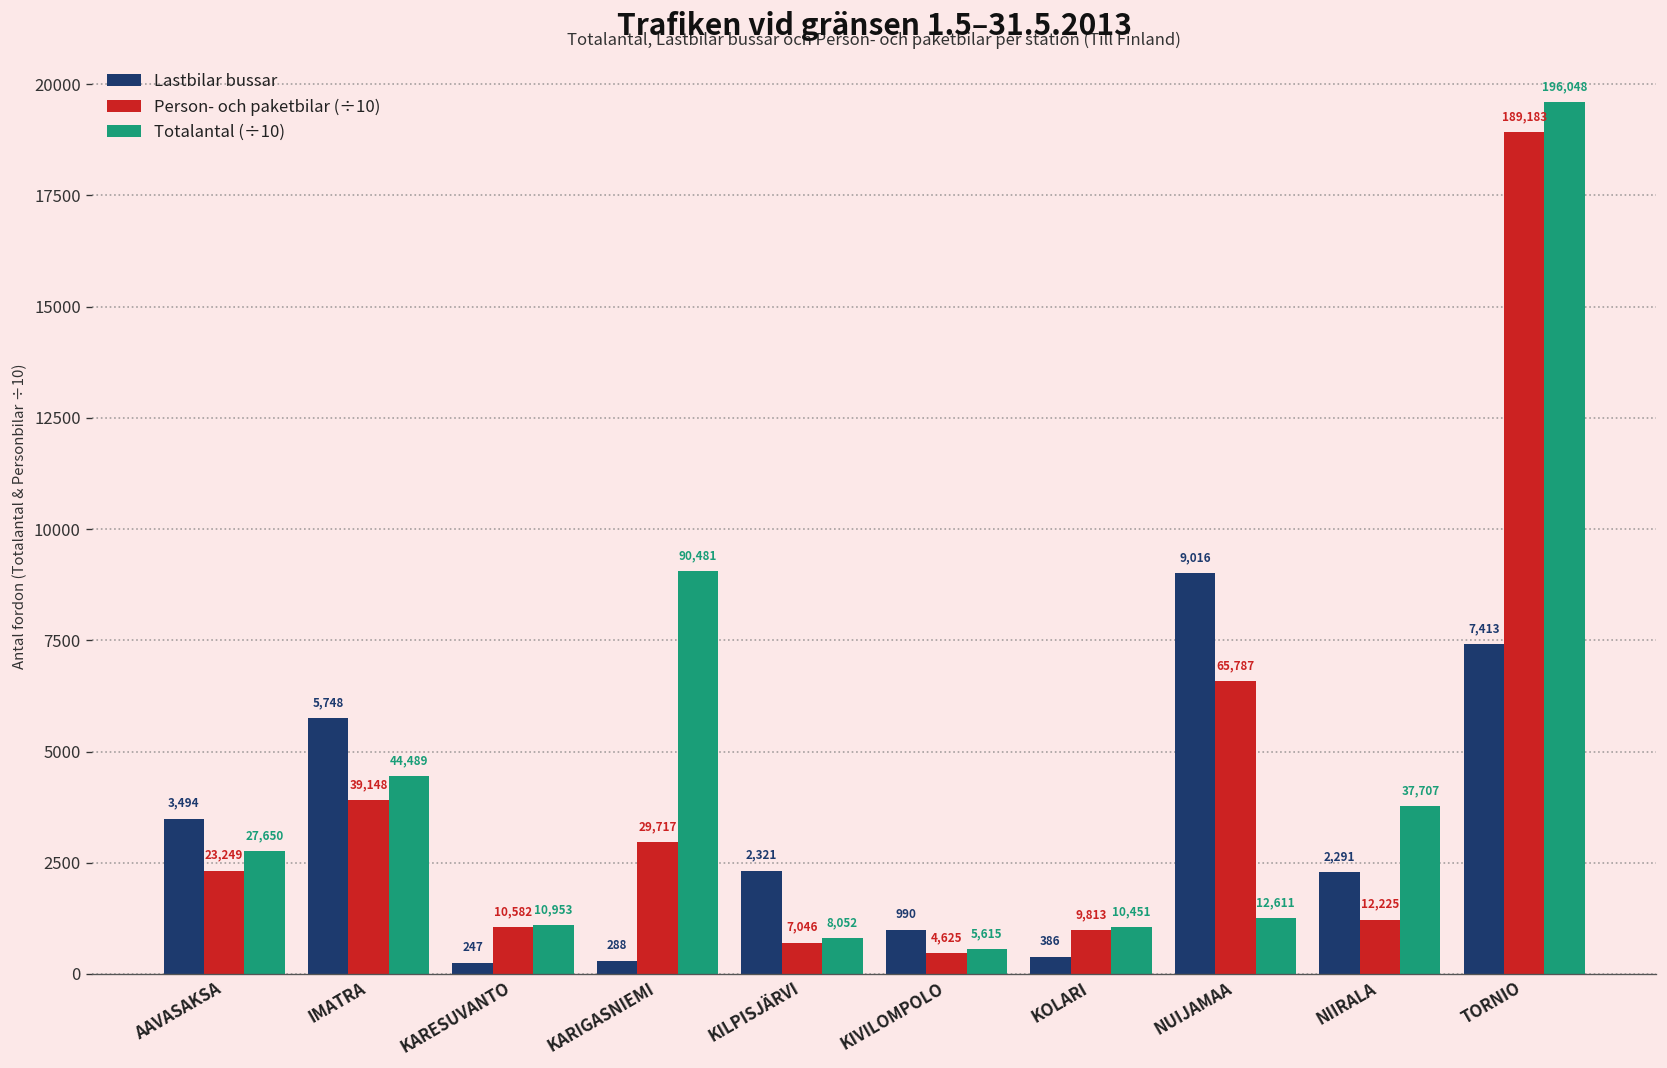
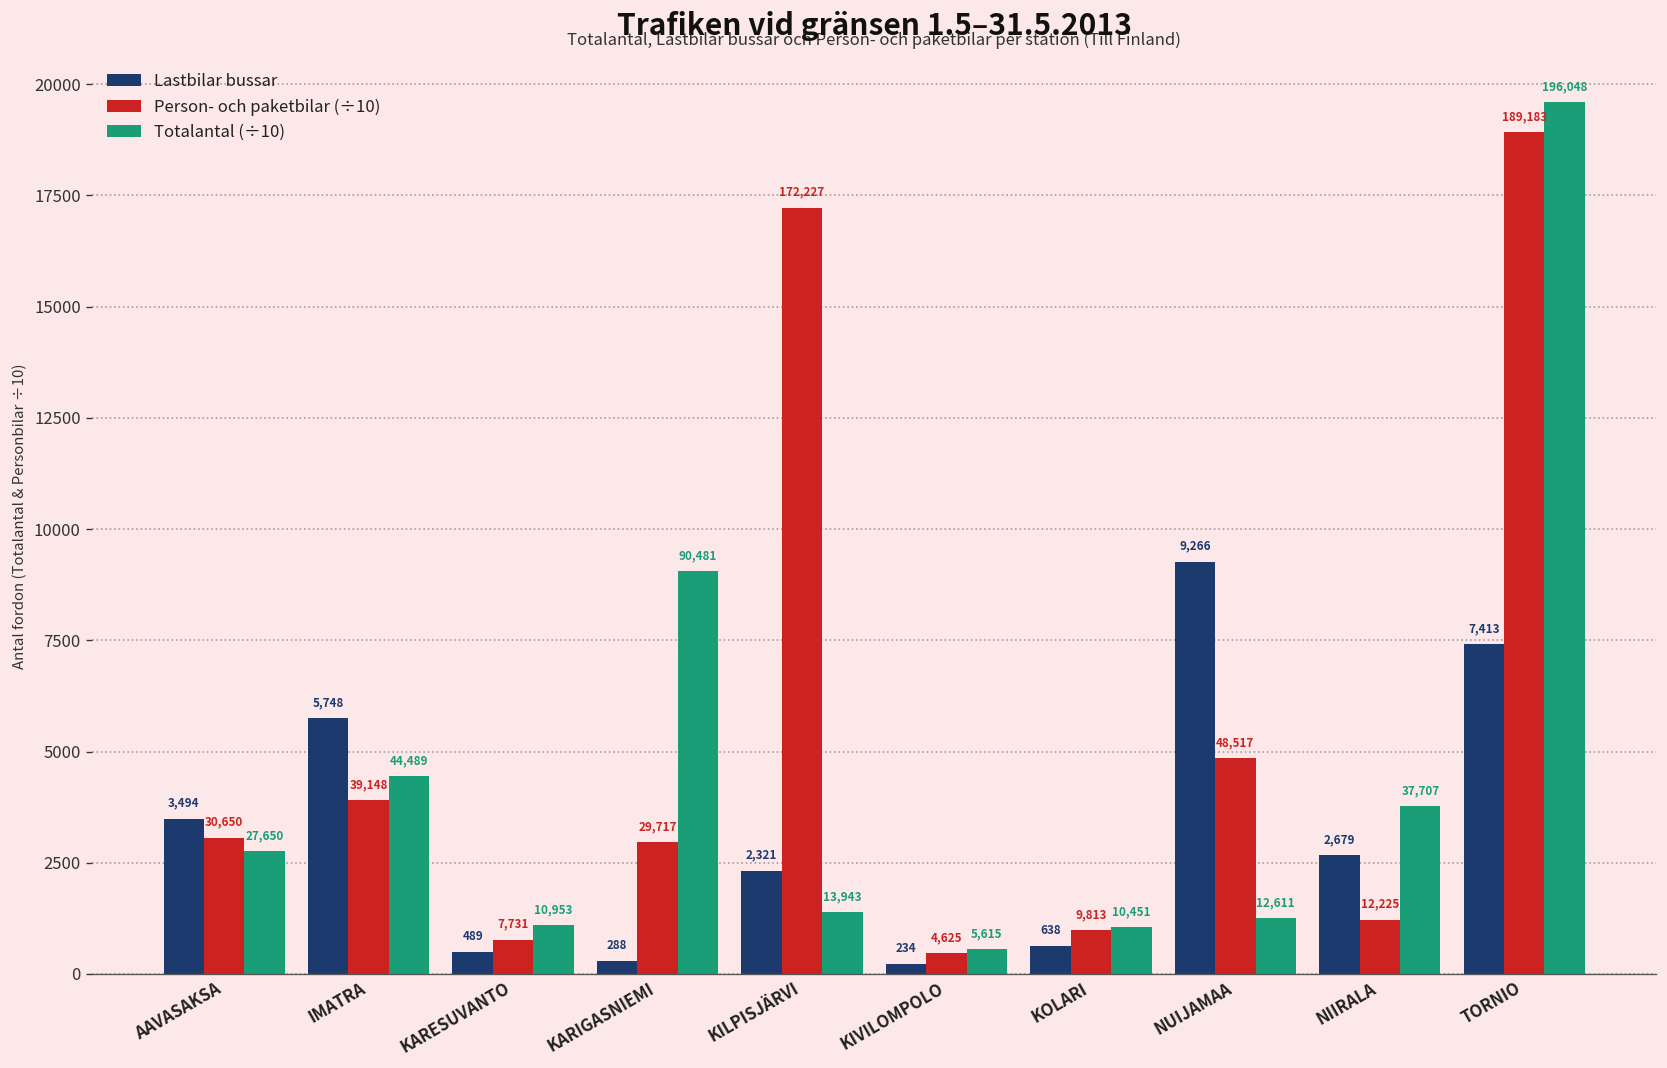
  {
    "Lastbilar bussar": {
      "AAVASAKSA": "3,494",
      "IMATRA": "5,748",
-     "KARESUVANTO": "247",
+     "KARESUVANTO": "489",
      "KARIGASNIEMI": "288",
      "KILPISJÄRVI": "2,321",
-     "KIVILOMPOLO": "990",
-     "KOLARI": "386",
-     "NUIJAMAA": "9,016",
-     "NIIRALA": "2,291",
+     "KIVILOMPOLO": "234",
+     "KOLARI": "638",
+     "NUIJAMAA": "9,266",
+     "NIIRALA": "2,679",
      "TORNIO": "7,413"
    },
    "Person- och paketbilar (÷10)": {
-     "AAVASAKSA": "23,249",
-     "KARESUVANTO": "10,582",
-     "KILPISJÄRVI": "7,046",
-     "NUIJAMAA": "65,787"
+     "AAVASAKSA": "30,650",
+     "KARESUVANTO": "7,731",
+     "KILPISJÄRVI": "172,227",
+     "NUIJAMAA": "48,517"
    },
    "Totalantal (÷10)": {
-     "KILPISJÄRVI": "8,052"
+     "KILPISJÄRVI": "13,943"
    }
  }
